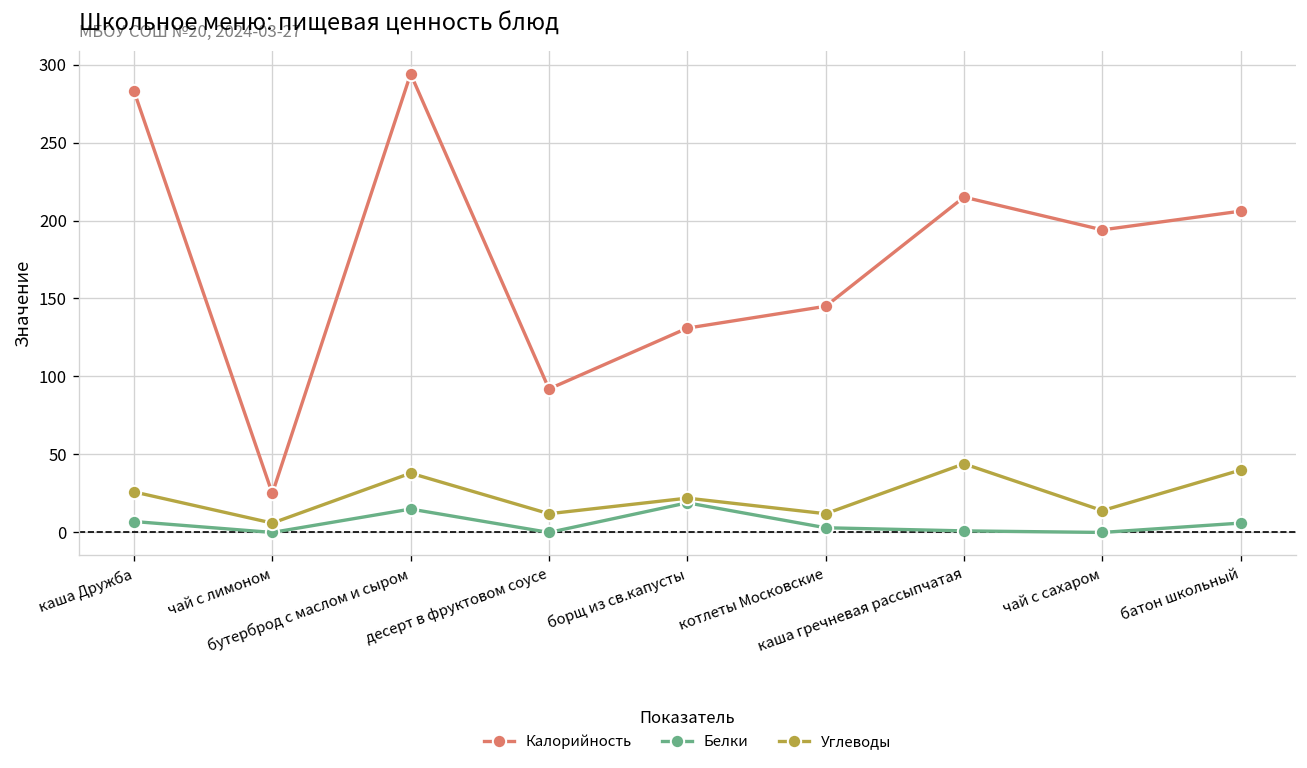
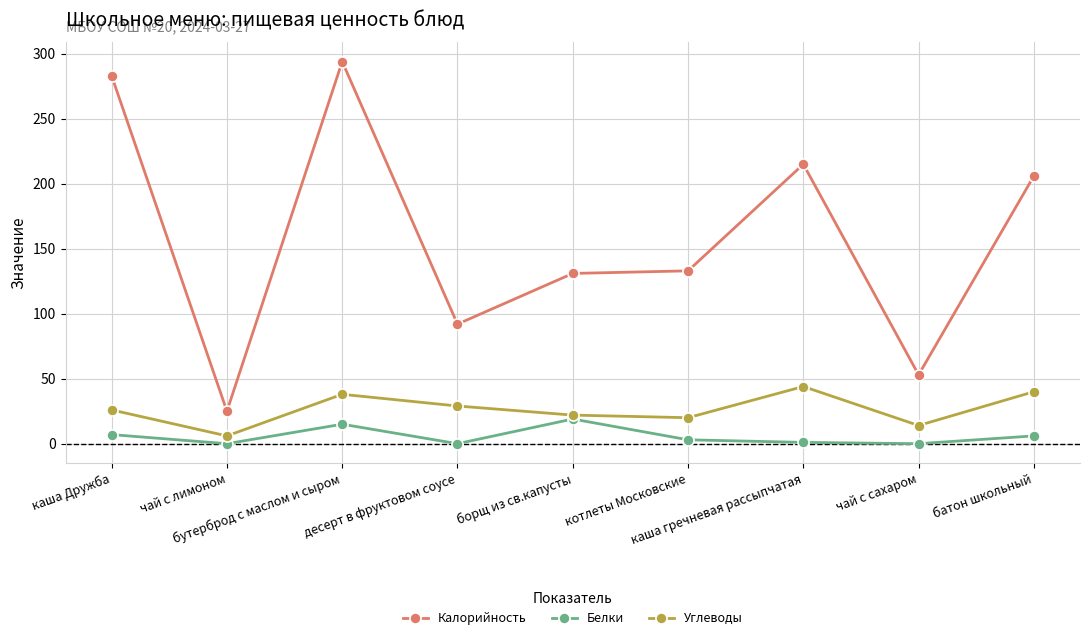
  {
    "Калорийность": {
      "каша Дружба": 283,
      "чай с лимоном": 25,
      "бутерброд с маслом и сыром": 294,
      "десерт в фруктовом соусе": 92,
      "борщ из св.капусты": 131,
-     "котлеты Московские": 145,
+     "котлеты Московские": 133,
      "каша гречневая рассыпчатая": 215,
-     "чай с сахаром": 194,
+     "чай с сахаром": 53,
      "батон школьный": 206
    },
    "Белки": {
      "каша Дружба": 7,
      "чай с лимоном": 0,
      "бутерброд с маслом и сыром": 15,
      "десерт в фруктовом соусе": 0,
      "борщ из св.капусты": 19,
      "котлеты Московские": 3,
      "каша гречневая рассыпчатая": 1,
      "чай с сахаром": 0,
      "батон школьный": 6
    },
    "Углеводы": {
      "каша Дружба": 26,
      "чай с лимоном": 6,
      "бутерброд с маслом и сыром": 38,
-     "десерт в фруктовом соусе": 12,
+     "десерт в фруктовом соусе": 29,
      "борщ из св.капусты": 22,
-     "котлеты Московские": 12,
+     "котлеты Московские": 20,
      "каша гречневая рассыпчатая": 44,
      "чай с сахаром": 14,
      "батон школьный": 40
    }
  }
